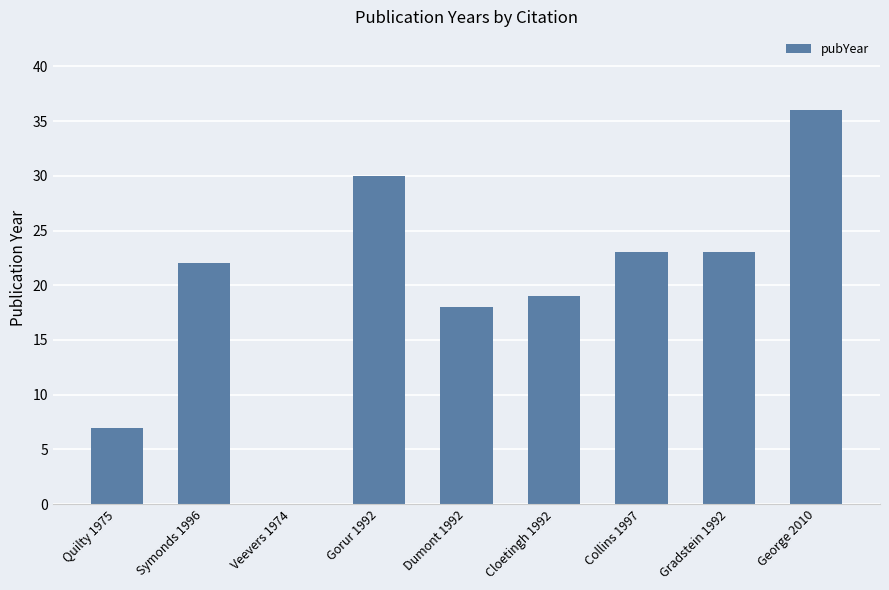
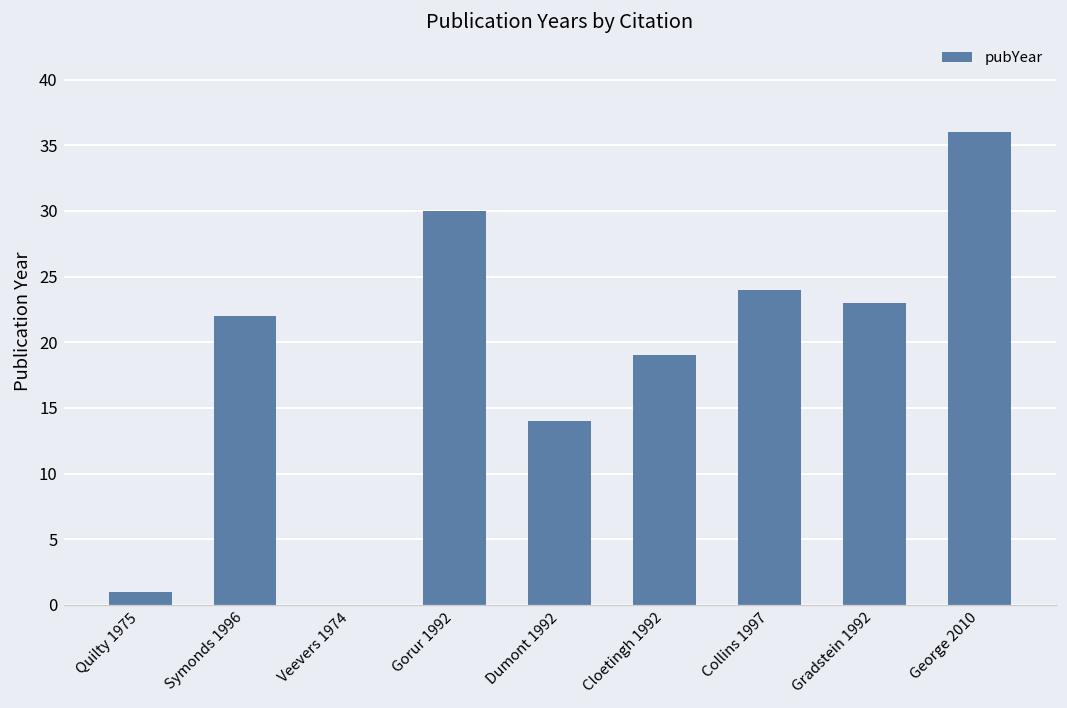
  {
-   "Quilty 1975": 7.0,
+   "Quilty 1975": 1.0,
    "Symonds 1996": 22.0,
    "Veevers 1974": 0.0,
    "Gorur 1992": 30.0,
-   "Dumont 1992": 18.0,
+   "Dumont 1992": 14.0,
    "Cloetingh 1992": 19.0,
-   "Collins 1997": 23.0,
+   "Collins 1997": 24.0,
    "Gradstein 1992": 23.0,
    "George 2010": 36.0
  }
